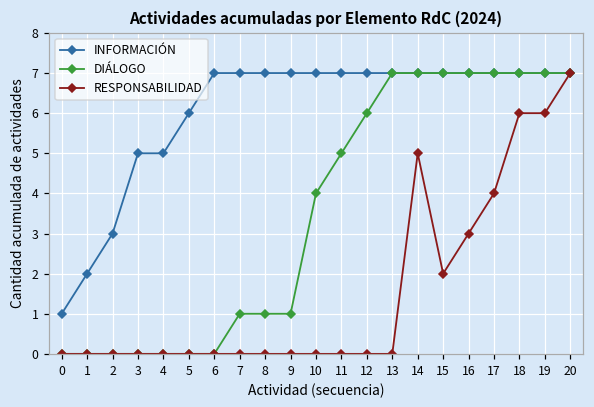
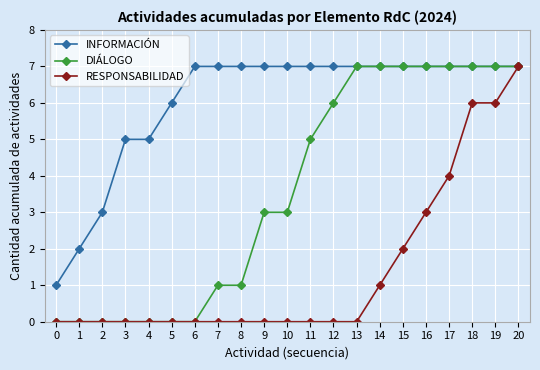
  {
    "INFORMACIÓN": {
      "0": 1,
      "1": 2,
      "2": 3,
      "3": 5,
      "4": 5,
      "5": 6,
      "6": 7,
      "7": 7,
      "8": 7,
      "9": 7,
      "10": 7,
      "11": 7,
      "12": 7
    },
    "DIÁLOGO": {
      "7": 1,
      "8": 1,
-     "9": 1,
-     "10": 4,
+     "9": 3,
+     "10": 3,
      "11": 5,
      "12": 6
    },
    "RESPONSABILIDAD": {
      "7": 0,
      "8": 0,
      "9": 0,
      "10": 0,
      "11": 0,
      "12": 0,
      "13": 0,
-     "14": 5,
+     "14": 1,
      "15": 2,
      "16": 3,
      "17": 4,
      "18": 6,
      "19": 6
    }
  }
